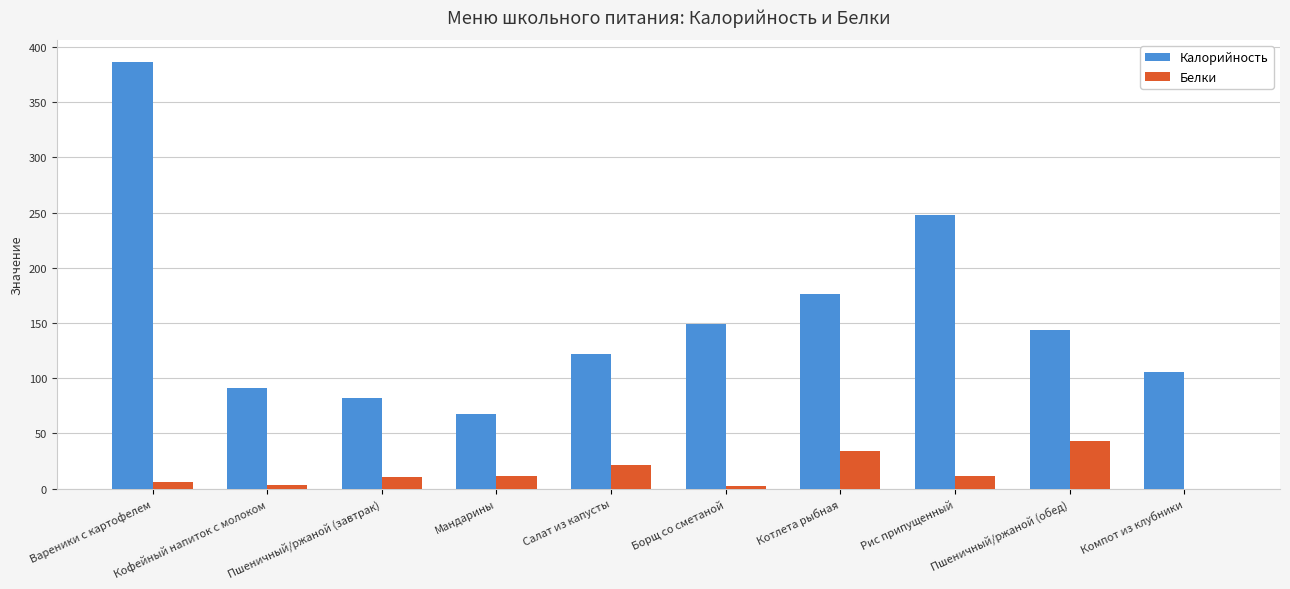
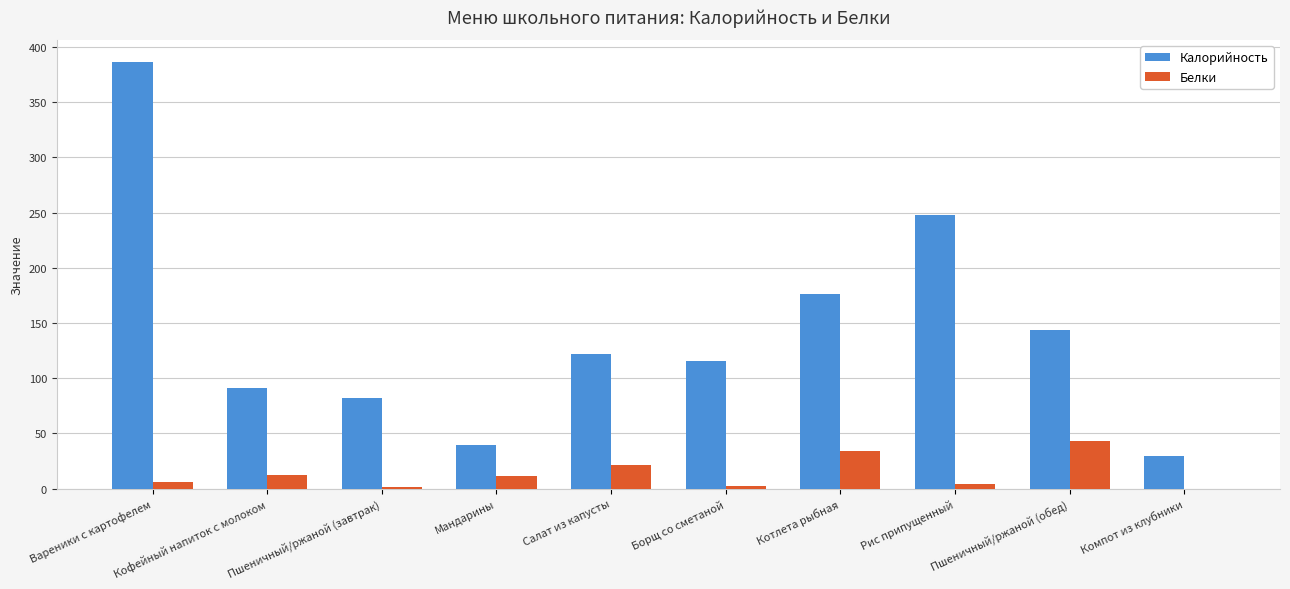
  {
    "Калорийность": {
      "Вареники с картофелем": 387,
      "Кофейный напиток с молоком": 91,
      "Пшеничный/ржаной (завтрак)": 82,
-     "Мандарины": 68,
+     "Мандарины": 39,
      "Салат из капусты": 122,
-     "Борщ со сметаной": 149,
+     "Борщ со сметаной": 115,
      "Котлета рыбная": 177,
      "Рис припущенный": 248,
      "Пшеничный/ржаной (обед)": 144,
-     "Компот из клубники": 106
+     "Компот из клубники": 29
    },
    "Белки": {
      "Вареники с картофелем": 6,
-     "Кофейный напиток с молоком": 4,
-     "Пшеничный/ржаной (завтрак)": 11,
+     "Кофейный напиток с молоком": 12,
+     "Пшеничный/ржаной (завтрак)": 2,
      "Мандарины": 12,
      "Салат из капусты": 22,
      "Котлета рыбная": 34,
-     "Рис припущенный": 11,
+     "Рис припущенный": 4,
      "Пшеничный/ржаной (обед)": 43
    }
  }
